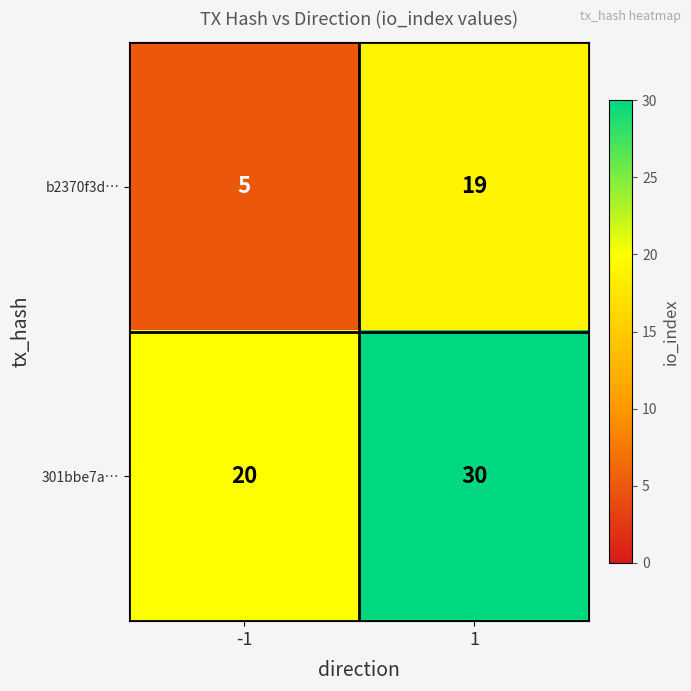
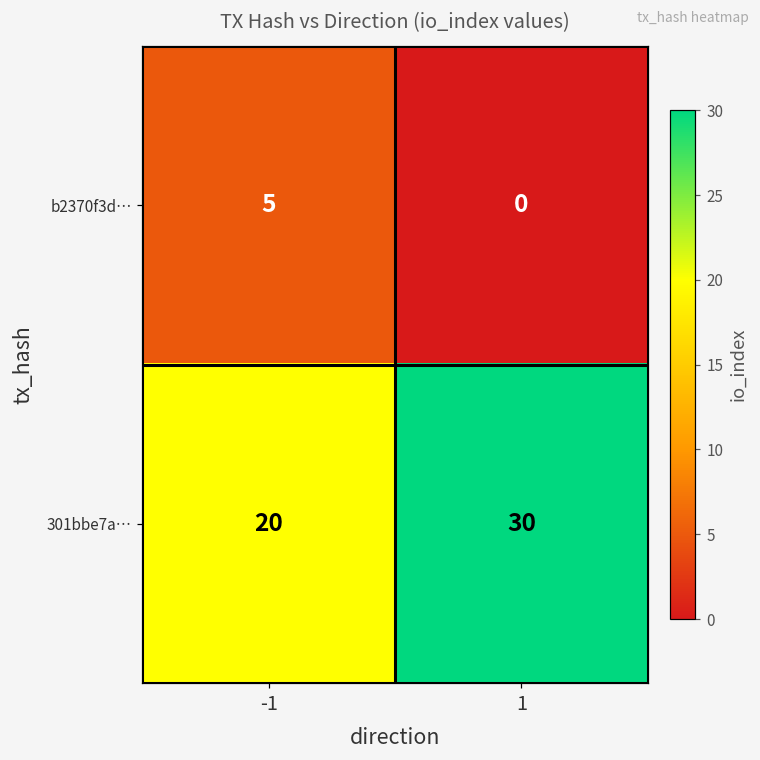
  {
    "b2370f3d…": {
      "-1": 5,
-     "1": 19
+     "1": 0
    },
    "301bbe7a…": {
      "-1": 20,
      "1": 30
    }
  }
